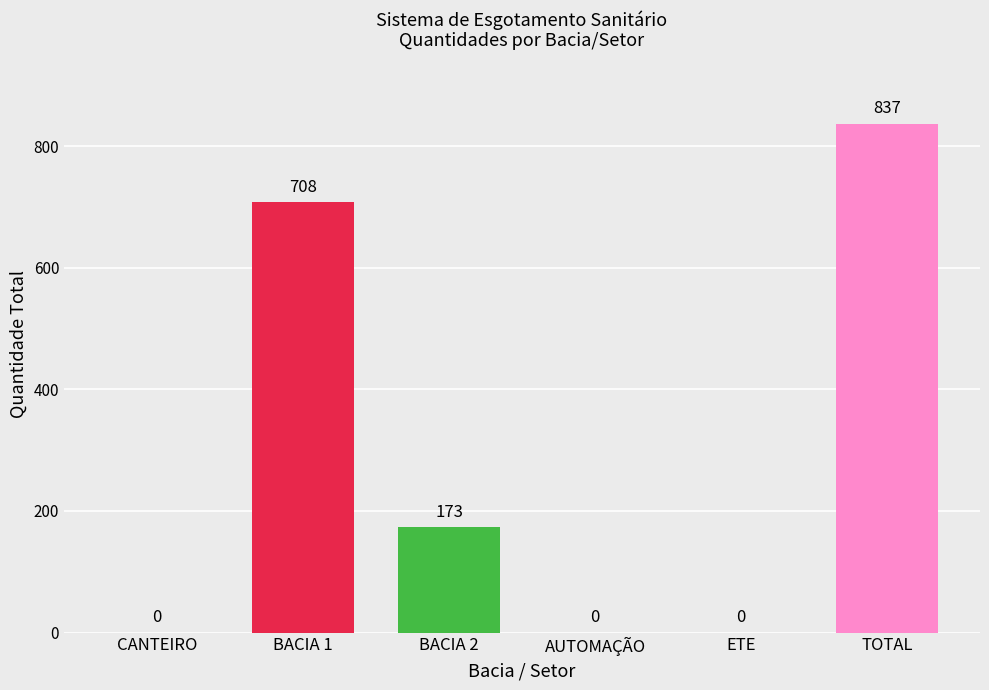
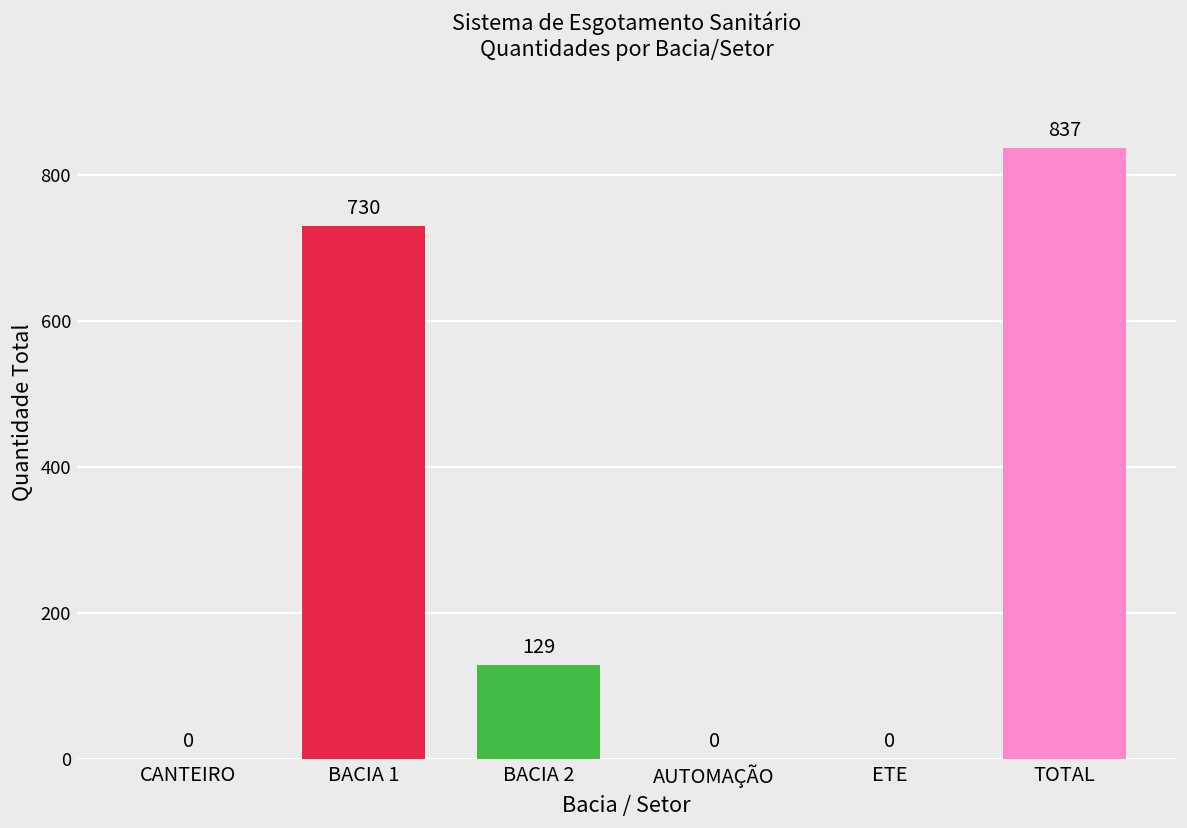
  {
    "CANTEIRO": 0,
-   "BACIA 1": 708,
-   "BACIA 2": 173,
+   "BACIA 1": 730,
+   "BACIA 2": 129,
    "AUTOMAÇÃO": 0,
    "ETE": 0,
    "TOTAL": 837
  }
